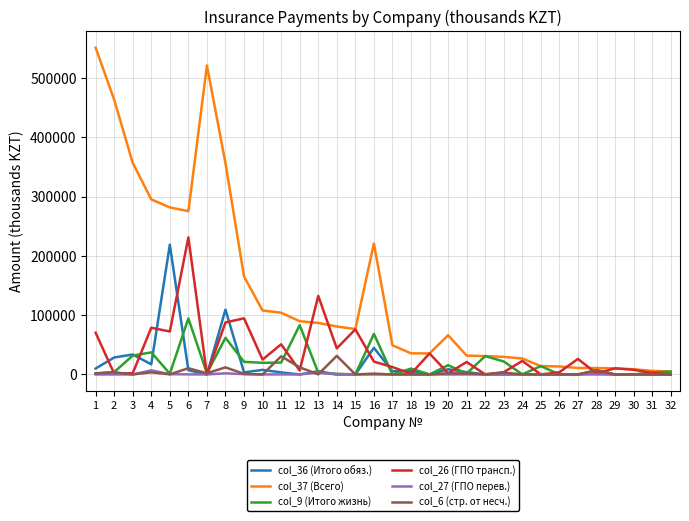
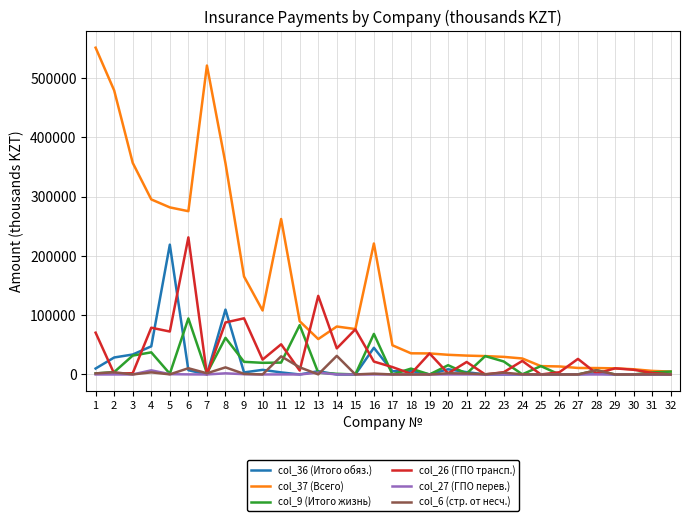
  {
    "col_36 (Итого обяз.)": {
      "1": 10000,
      "2": 30000,
-     "4": 20000,
+     "4": 50000,
      "5": 220000,
      "8": 110000,
      "10": 10000,
      "16": 50000,
      "17": 10000,
      "20": 10000
    },
    "col_37 (Всего)": {
      "1": 550000,
-     "2": 460000,
+     "2": 480000,
      "3": 360000,
      "4": 300000,
      "5": 280000,
      "6": 280000,
      "7": 520000,
      "8": 360000,
      "9": 170000,
      "10": 110000,
-     "11": 100000,
+     "11": 260000,
      "12": 90000,
-     "13": 90000,
+     "13": 60000,
      "14": 80000,
      "16": 220000,
      "17": 50000,
      "18": 40000,
-     "20": 70000,
+     "20": 30000,
      "21": 30000,
      "23": 30000,
      "26": 10000,
      "27": 10000
    },
    "col_9 (Итого жизнь)": {
      "4": 40000,
      "6": 90000,
      "8": 60000,
      "9": 20000,
      "10": 20000,
      "11": 20000,
      "12": 80000,
      "16": 70000,
      "20": 20000,
      "23": 20000
    },
    "col_26 (ГПО трансп.)": {
      "1": 70000,
      "4": 80000,
      "5": 70000,
      "6": 230000,
      "8": 90000,
      "9": 90000,
      "10": 30000,
      "11": 50000,
      "12": 10000,
      "13": 130000,
      "14": 40000,
      "16": 20000,
      "17": 10000,
      "21": 20000,
      "27": 30000
    },
    "col_27 (ГПО перев.)": {
      "6": 0,
      "8": 0
    },
    "col_6 (стр. от несч.)": {
      "8": 10000,
      "11": 30000,
      "12": 10000,
      "14": 30000
    }
  }
